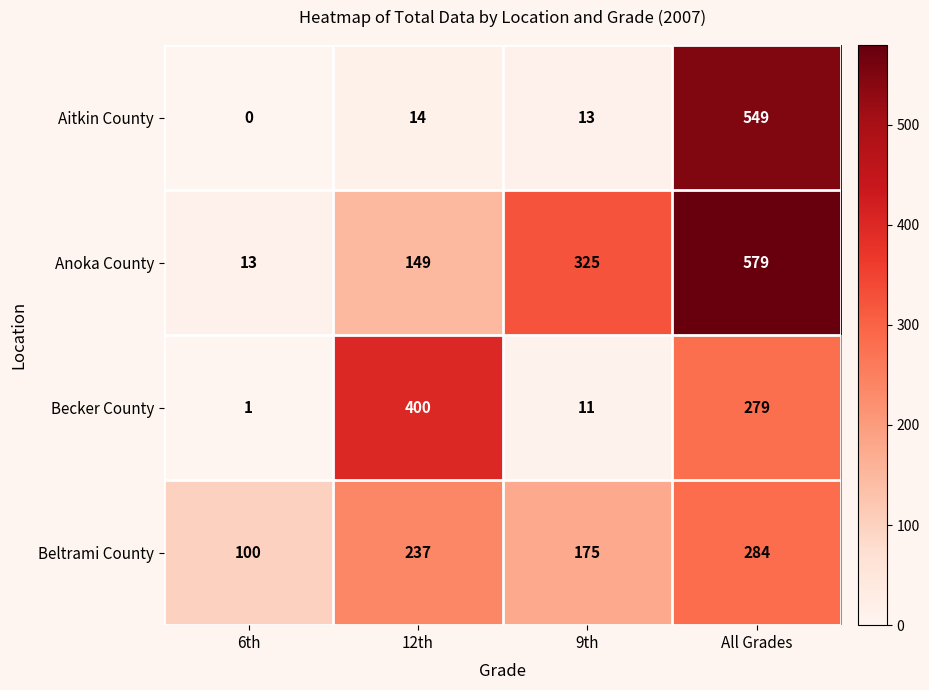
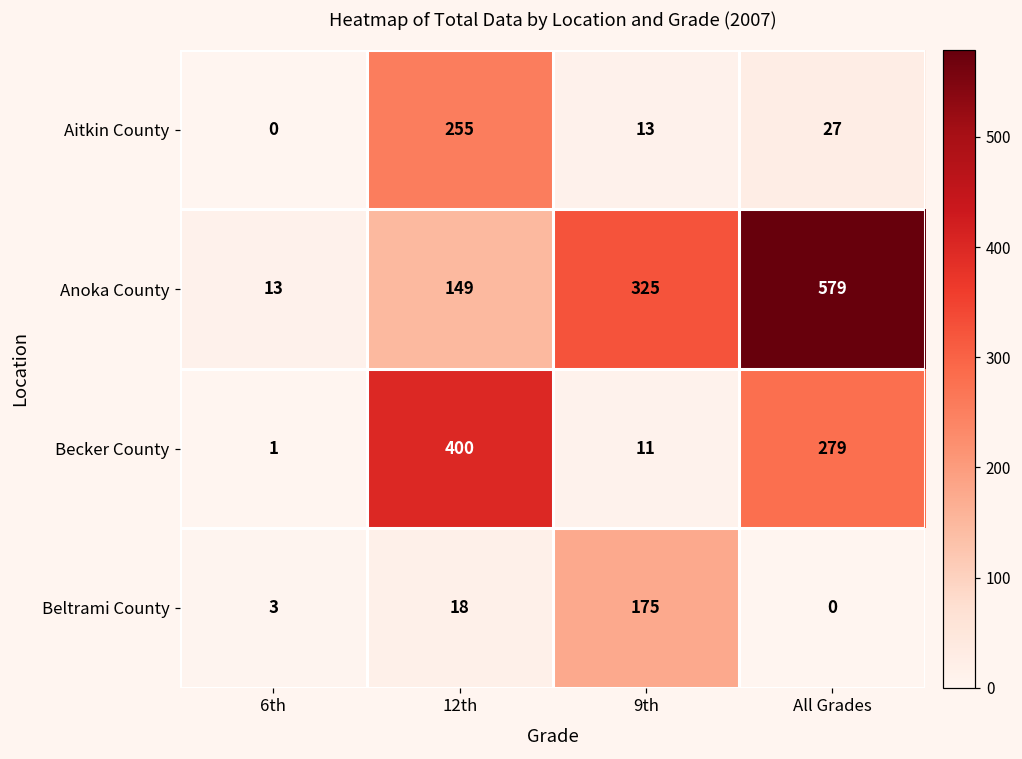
  {
    "Aitkin County": {
      "6th": 0,
-     "12th": 14,
+     "12th": 255,
      "9th": 13,
-     "All Grades": 549
+     "All Grades": 27
    },
    "Anoka County": {
      "6th": 13,
      "12th": 149,
      "9th": 325,
      "All Grades": 579
    },
    "Becker County": {
      "6th": 1,
      "12th": 400,
      "9th": 11,
      "All Grades": 279
    },
    "Beltrami County": {
-     "6th": 100,
-     "12th": 237,
+     "6th": 3,
+     "12th": 18,
      "9th": 175,
-     "All Grades": 284
+     "All Grades": 0
    }
  }
